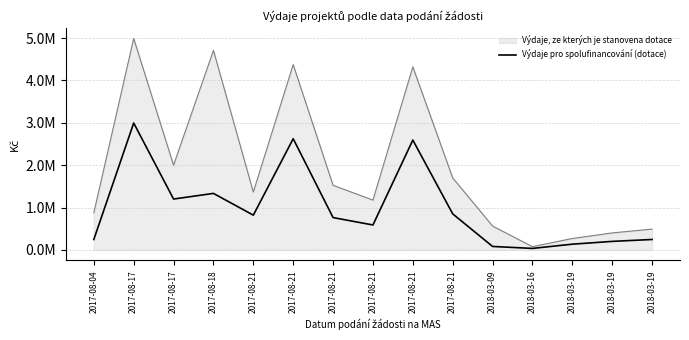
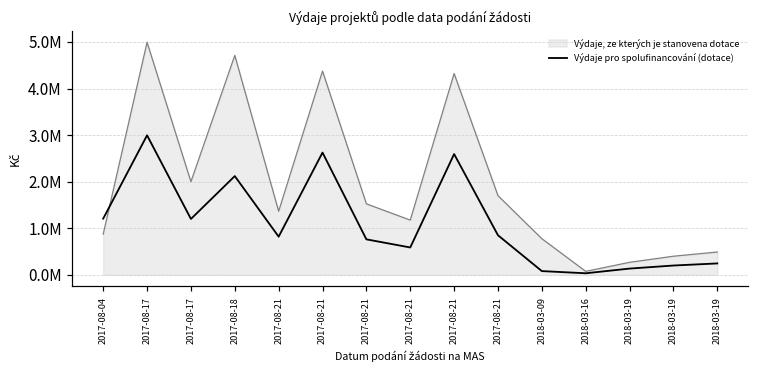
  {
    "Výdaje, ze kterých je stanovena dotace": {
      "2017-08-04": 900000,
      "2017-08-18": 4700000,
-     "2018-03-09": 600000
+     "2018-03-09": 800000
    },
    "Výdaje pro spolufinancování (dotace)": {
-     "2017-08-04": 200000,
-     "2017-08-18": 1300000,
+     "2017-08-04": 1200000,
+     "2017-08-18": 2100000,
      "2018-03-09": 100000
    }
  }
